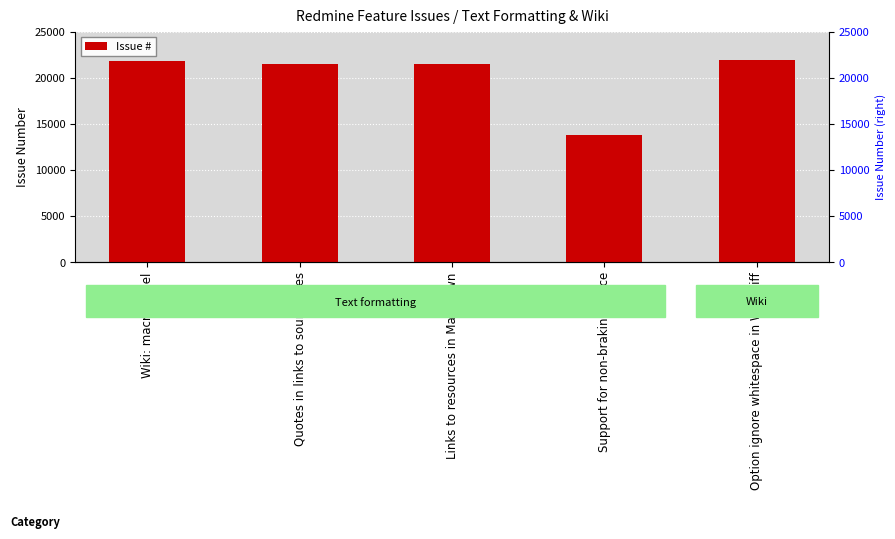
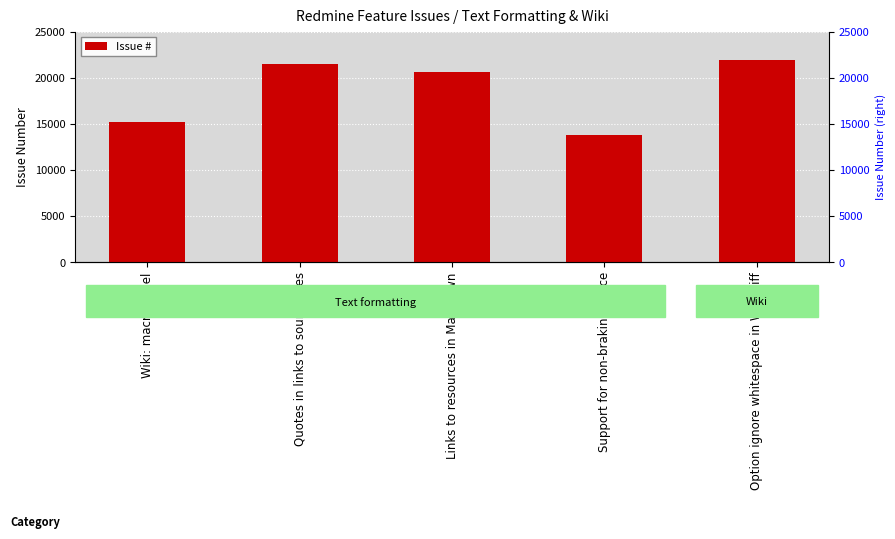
  {
-   "Wiki: macro Panel": 22000,
+   "Wiki: macro Panel": 15000,
    "Quotes in links to source files": 21000,
-   "Links to resources in Markdown": 21400,
+   "Links to resources in Markdown": 20600,
    "Support for non-braking space": 14000,
    "Option ignore whitespace in Wiki diff": 22000
  }
